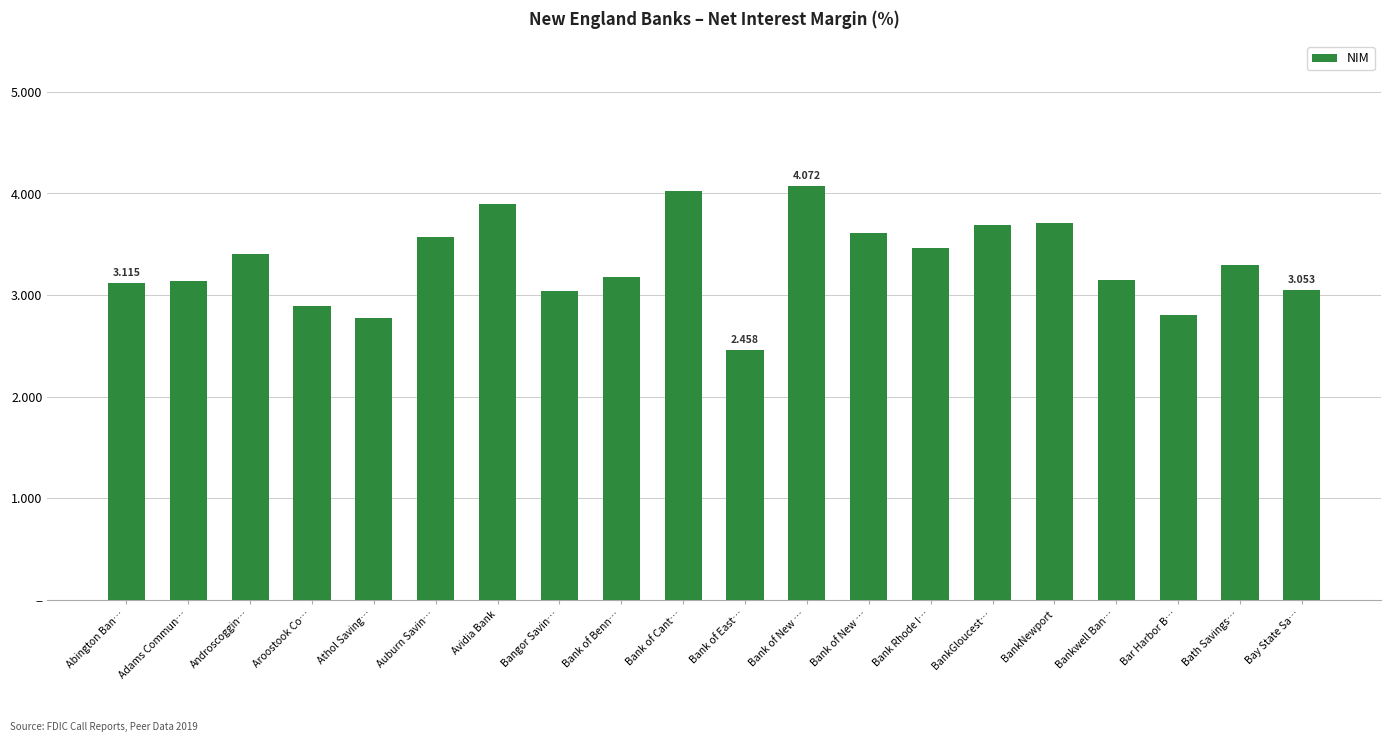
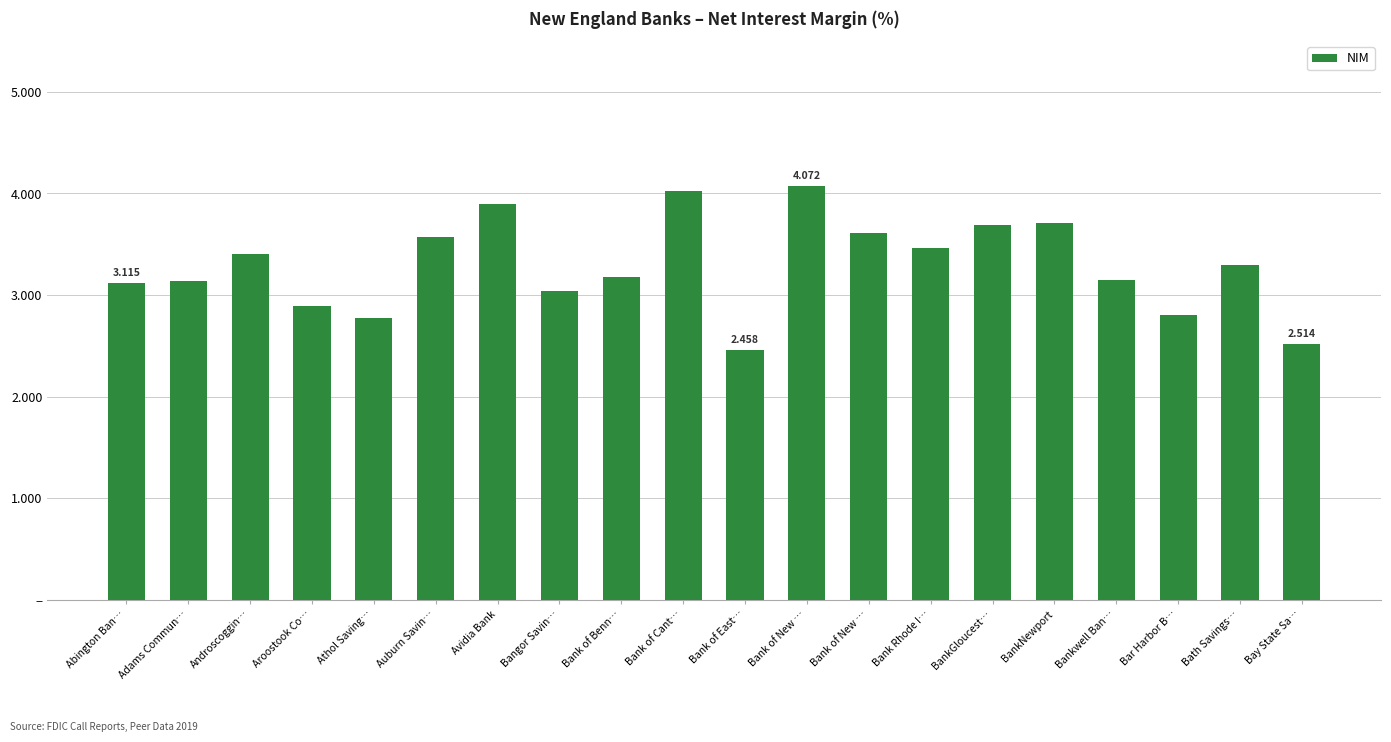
  {
    "Abington Ban…": 3.115,
    "Bank of East…": 2.458,
-   "Bay State Sa…": 3.053
+   "Bay State Sa…": 2.514
  }
